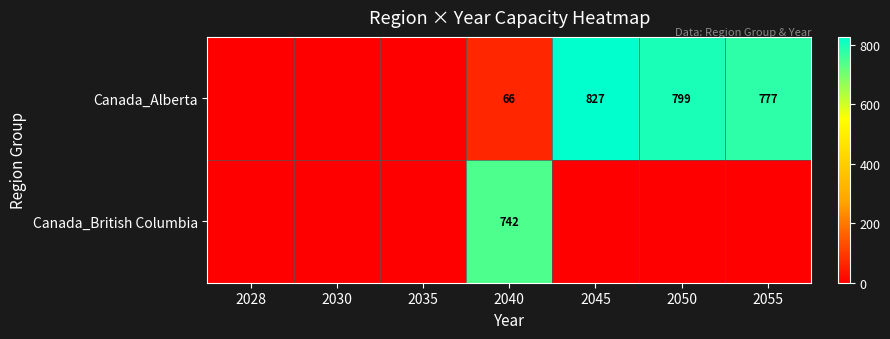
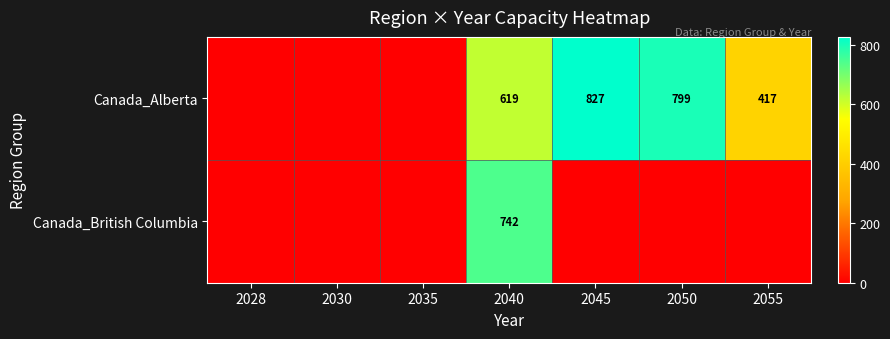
  {
    "Canada_Alberta": {
-     "2040": 66,
+     "2040": 619,
      "2045": 827,
      "2050": 799,
-     "2055": 777
+     "2055": 417
    },
    "Canada_British Columbia": {
      "2040": 742
    }
  }
